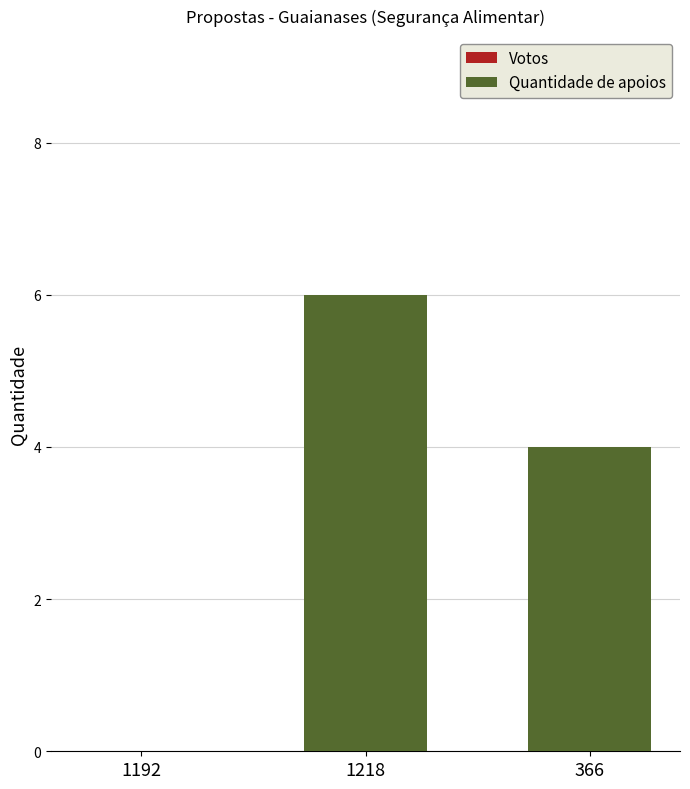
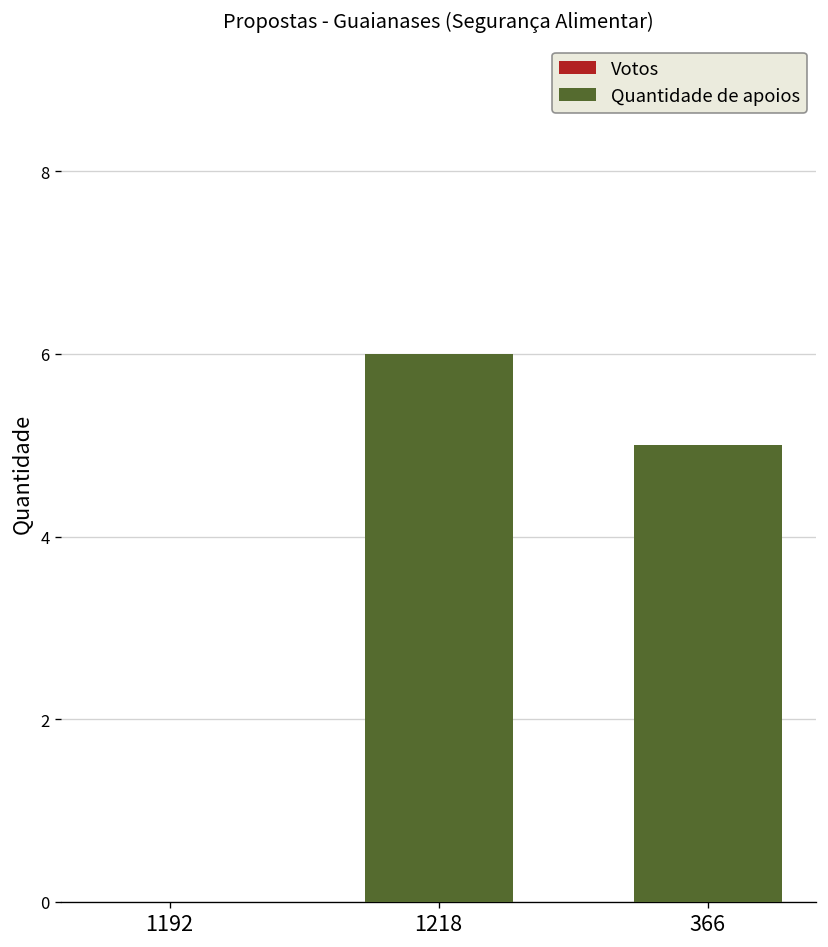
  {
    "Votos": {
      "1192": 0,
      "1218": 0,
      "366": 0
    },
    "Quantidade de apoios": {
      "1192": 0,
      "1218": 6,
-     "366": 4
+     "366": 5
    }
  }
